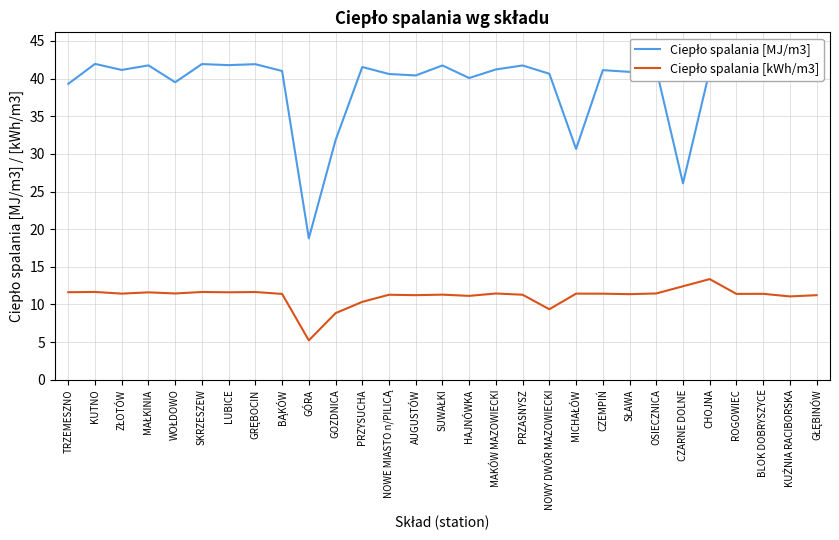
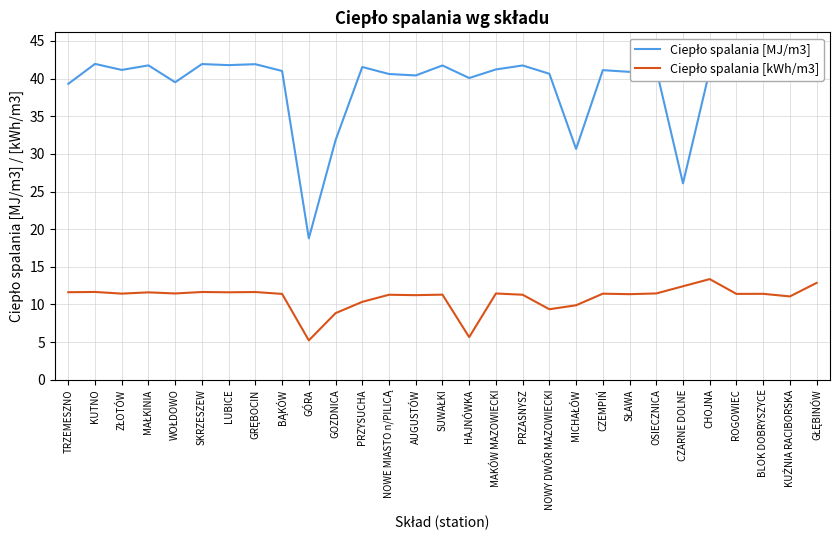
  {
    "Ciepło spalania [MJ/m3]": {
      "TRZEMESZNO": 39,
      "KUTNO": 42,
      "ZŁOTÓW": 41,
      "MAŁKINIA": 42,
      "WOŁDOWO": 40,
      "SKRZESZEW": 42,
      "LUBICE": 42,
      "GRĘBOCIN": 42,
      "BĄKÓW": 41,
      "GÓRA": 19,
      "GOZDNICA": 32,
      "PRZYSUCHA": 42,
      "NOWE MIASTO n/PILICĄ": 41,
      "AUGUSTÓW": 40,
      "SUWAŁKI": 42,
      "HAJNÓWKA": 40,
      "MAKÓW MAZOWIECKI": 41,
      "PRZASNYSZ": 42,
      "NOWY DWÓR MAZOWIECKI": 41,
      "MICHAŁÓW": 31,
      "CZEMPIŃ": 41,
      "CZARNE DOLNE": 26
    },
    "Ciepło spalania [kWh/m3]": {
      "TRZEMESZNO": 12,
      "KUTNO": 12,
      "ZŁOTÓW": 11,
      "MAŁKINIA": 12,
      "WOŁDOWO": 11,
      "SKRZESZEW": 12,
      "LUBICE": 12,
      "GRĘBOCIN": 12,
      "BĄKÓW": 11,
      "GÓRA": 5,
      "GOZDNICA": 9,
      "PRZYSUCHA": 10,
      "NOWE MIASTO n/PILICĄ": 11,
      "AUGUSTÓW": 11,
      "SUWAŁKI": 11,
-     "HAJNÓWKA": 11,
+     "HAJNÓWKA": 6,
      "MAKÓW MAZOWIECKI": 11,
      "PRZASNYSZ": 11,
      "NOWY DWÓR MAZOWIECKI": 9,
-     "MICHAŁÓW": 11,
+     "MICHAŁÓW": 10,
      "CZEMPIŃ": 11,
      "SŁAWA": 11,
      "OSIECZNICA": 11,
      "CZARNE DOLNE": 12,
      "CHOJNA": 13,
      "ROGOWIEC": 11,
      "BLOK DOBRYSZYCE": 11,
      "KUŹNIA RACIBORSKA": 11,
-     "GŁĘBINÓW": 11
+     "GŁĘBINÓW": 13
    }
  }
